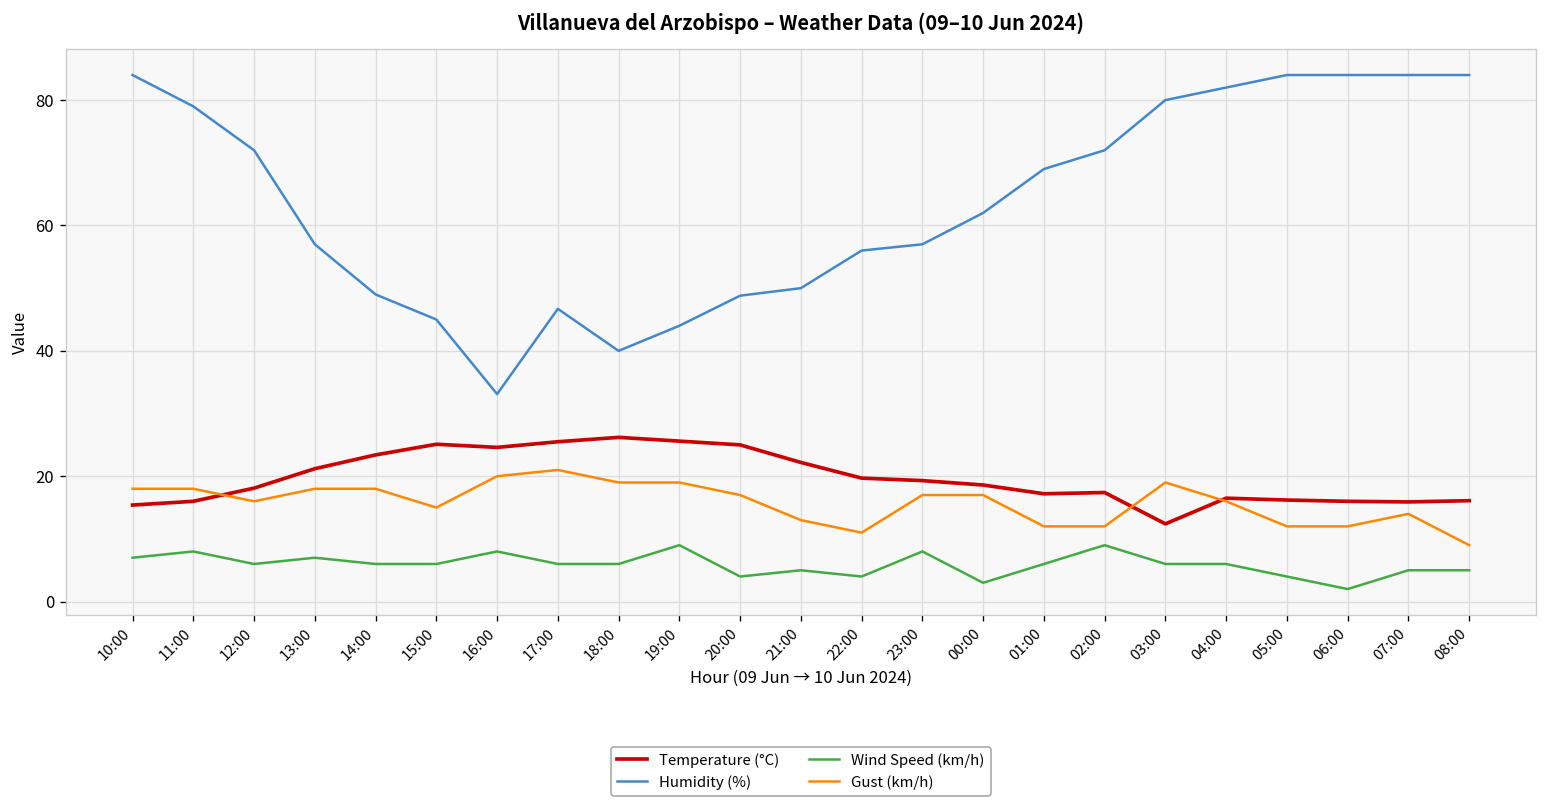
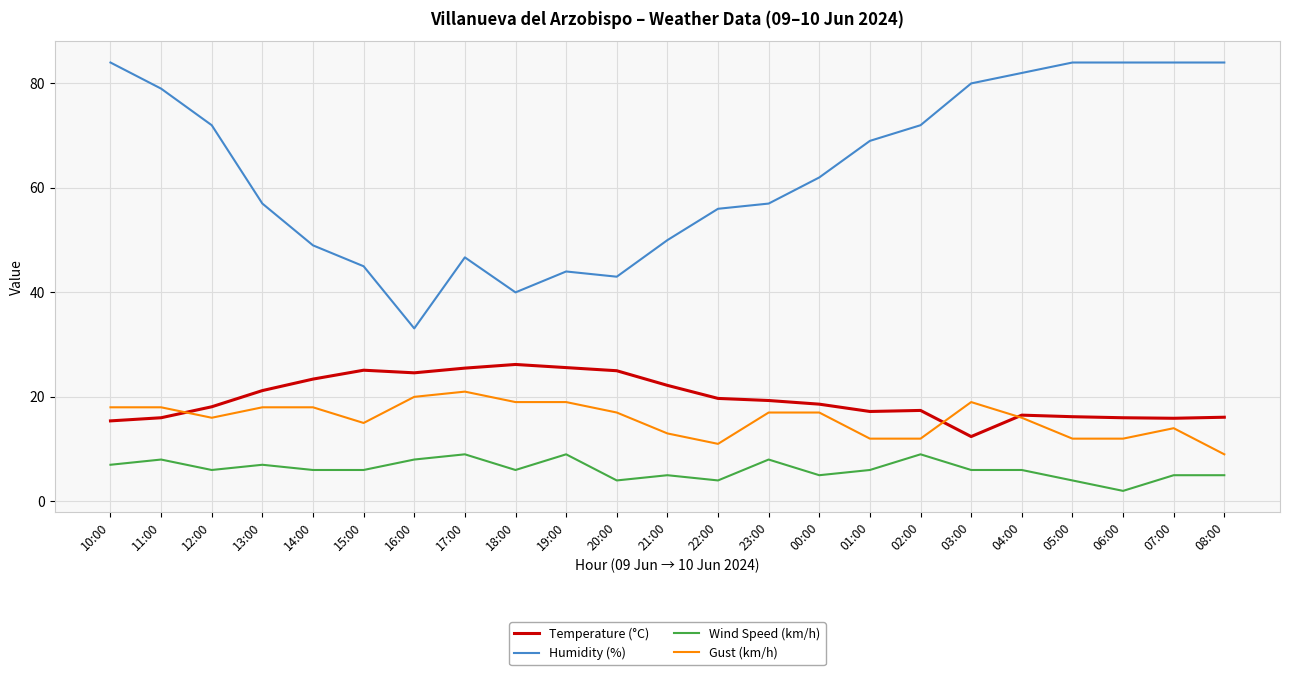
  {
    "Temperature (°C)": {
      "10:00": 15,
      "11:00": 16,
      "12:00": 18,
      "13:00": 21,
      "14:00": 23,
      "15:00": 25,
      "16:00": 25,
      "17:00": 26,
      "18:00": 26,
      "19:00": 26,
      "20:00": 25,
      "21:00": 22,
      "22:00": 20,
      "23:00": 19,
      "00:00": 19,
      "01:00": 17,
      "02:00": 17,
      "03:00": 12,
      "04:00": 17,
      "05:00": 16,
      "06:00": 16,
      "07:00": 16,
      "08:00": 16
    },
    "Humidity (%)": {
      "10:00": 84,
      "11:00": 79,
      "12:00": 72,
      "13:00": 57,
      "14:00": 49,
      "15:00": 45,
      "16:00": 33,
      "17:00": 47,
      "18:00": 40,
      "19:00": 44,
-     "20:00": 49,
+     "20:00": 43,
      "21:00": 50,
      "22:00": 56,
      "23:00": 57,
      "00:00": 62,
      "01:00": 69,
      "02:00": 72,
      "03:00": 80,
      "04:00": 82,
      "05:00": 84,
      "06:00": 84,
      "07:00": 84,
      "08:00": 84
    },
    "Wind Speed (km/h)": {
      "10:00": 7,
      "11:00": 8,
      "12:00": 6,
      "13:00": 7,
      "14:00": 6,
      "15:00": 6,
      "16:00": 8,
-     "17:00": 6,
+     "17:00": 9,
      "18:00": 6,
      "19:00": 9,
      "20:00": 4,
      "21:00": 5,
      "22:00": 4,
      "23:00": 8,
-     "00:00": 3,
+     "00:00": 5,
      "01:00": 6,
      "02:00": 9,
      "03:00": 6,
      "04:00": 6,
      "05:00": 4,
      "06:00": 2,
      "07:00": 5,
      "08:00": 5
    },
    "Gust (km/h)": {
      "10:00": 18,
      "11:00": 18,
      "12:00": 16,
      "13:00": 18,
      "14:00": 18,
      "15:00": 15,
      "16:00": 20,
      "17:00": 21,
      "18:00": 19,
      "19:00": 19,
      "20:00": 17,
      "21:00": 13,
      "22:00": 11,
      "23:00": 17,
      "00:00": 17,
      "01:00": 12,
      "02:00": 12,
      "03:00": 19,
      "04:00": 16,
      "05:00": 12,
      "06:00": 12,
      "07:00": 14,
      "08:00": 9
    }
  }
